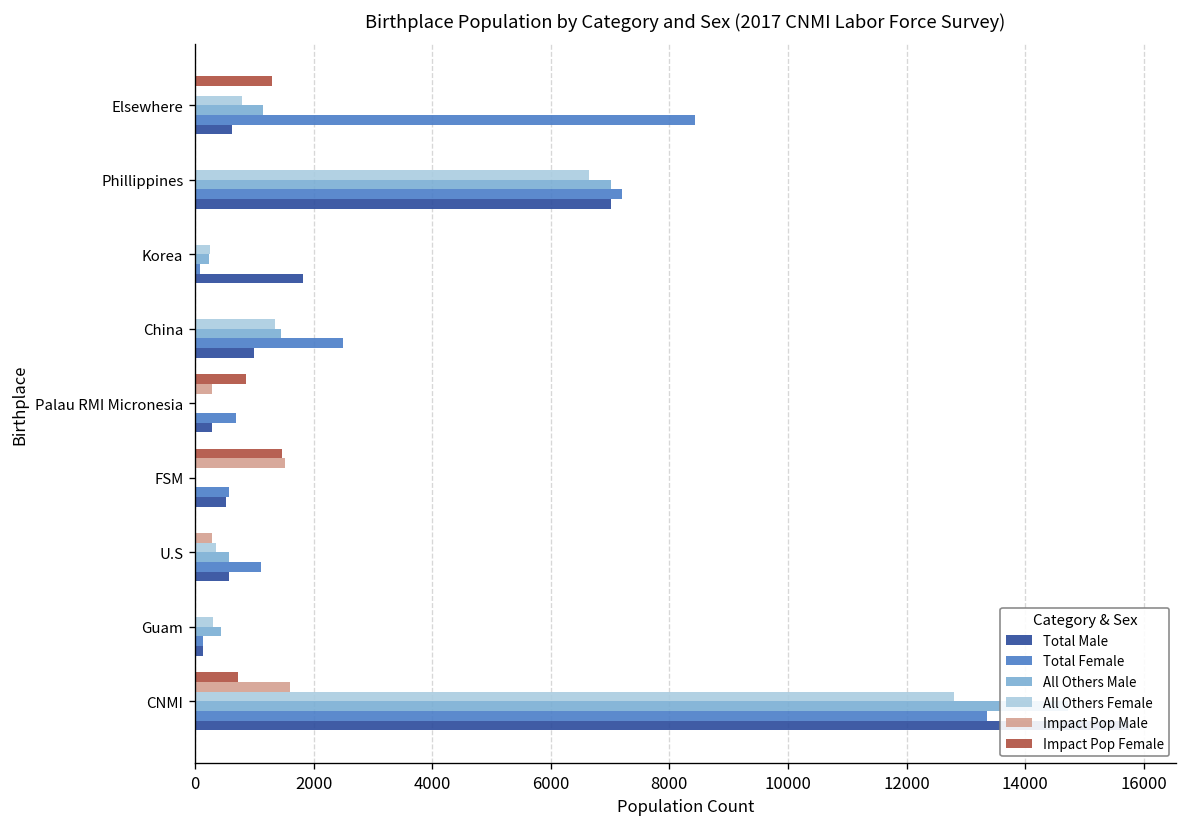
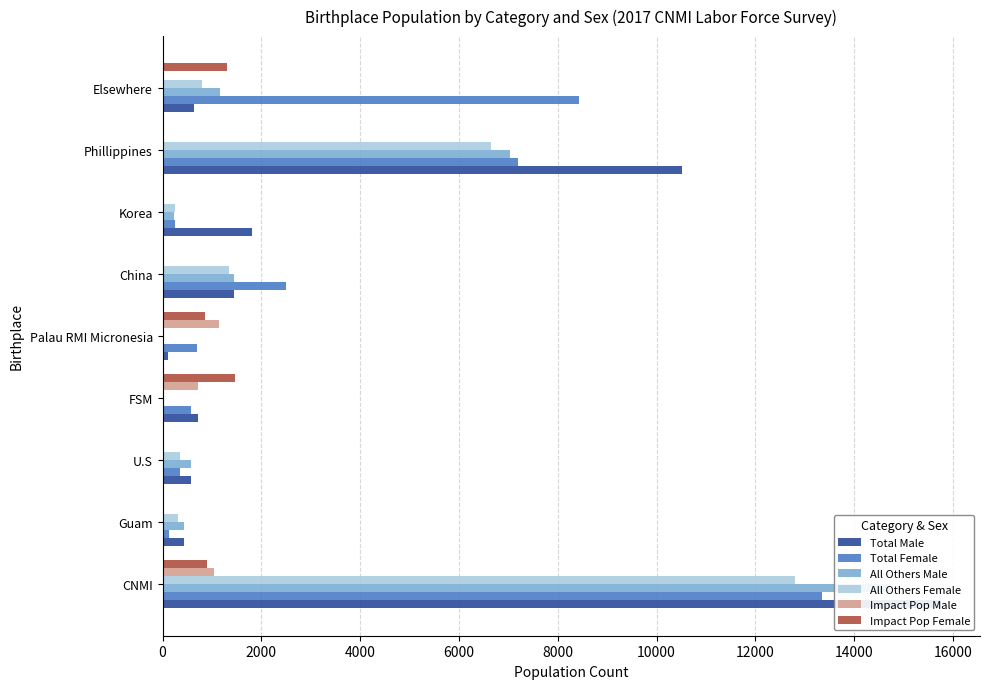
  {
    "Total Male": {
      "Elsewhere": 600,
-     "Phillippines": 7000,
+     "Phillippines": 10500,
      "Korea": 1800,
-     "China": 1000,
-     "Palau RMI Micronesia": 300,
-     "FSM": 500,
+     "China": 1400,
+     "Palau RMI Micronesia": 100,
+     "FSM": 700,
      "U.S": 600,
-     "Guam": 100
+     "Guam": 400
    },
    "Total Female": {
      "Elsewhere": 8400,
      "Phillippines": 7200,
-     "Korea": 100,
+     "Korea": 300,
      "China": 2500,
      "Palau RMI Micronesia": 700,
      "FSM": 600,
-     "U.S": 1100,
+     "U.S": 300,
      "Guam": 100,
      "CNMI": 13400
    },
    "Impact Pop Male": {
      "Elsewhere": 0,
      "Phillippines": 0,
      "Korea": 0,
      "China": 0,
-     "Palau RMI Micronesia": 300,
-     "FSM": 1500,
-     "U.S": 300,
+     "Palau RMI Micronesia": 1100,
+     "FSM": 700,
+     "U.S": 0,
      "Guam": 0,
-     "CNMI": 1600
+     "CNMI": 1000
    },
    "Impact Pop Female": {
      "Elsewhere": 1300,
      "Phillippines": 0,
      "Korea": 0,
      "China": 0,
      "Palau RMI Micronesia": 900,
      "FSM": 1500,
      "U.S": 0,
      "Guam": 0,
-     "CNMI": 700
+     "CNMI": 900
    }
  }
